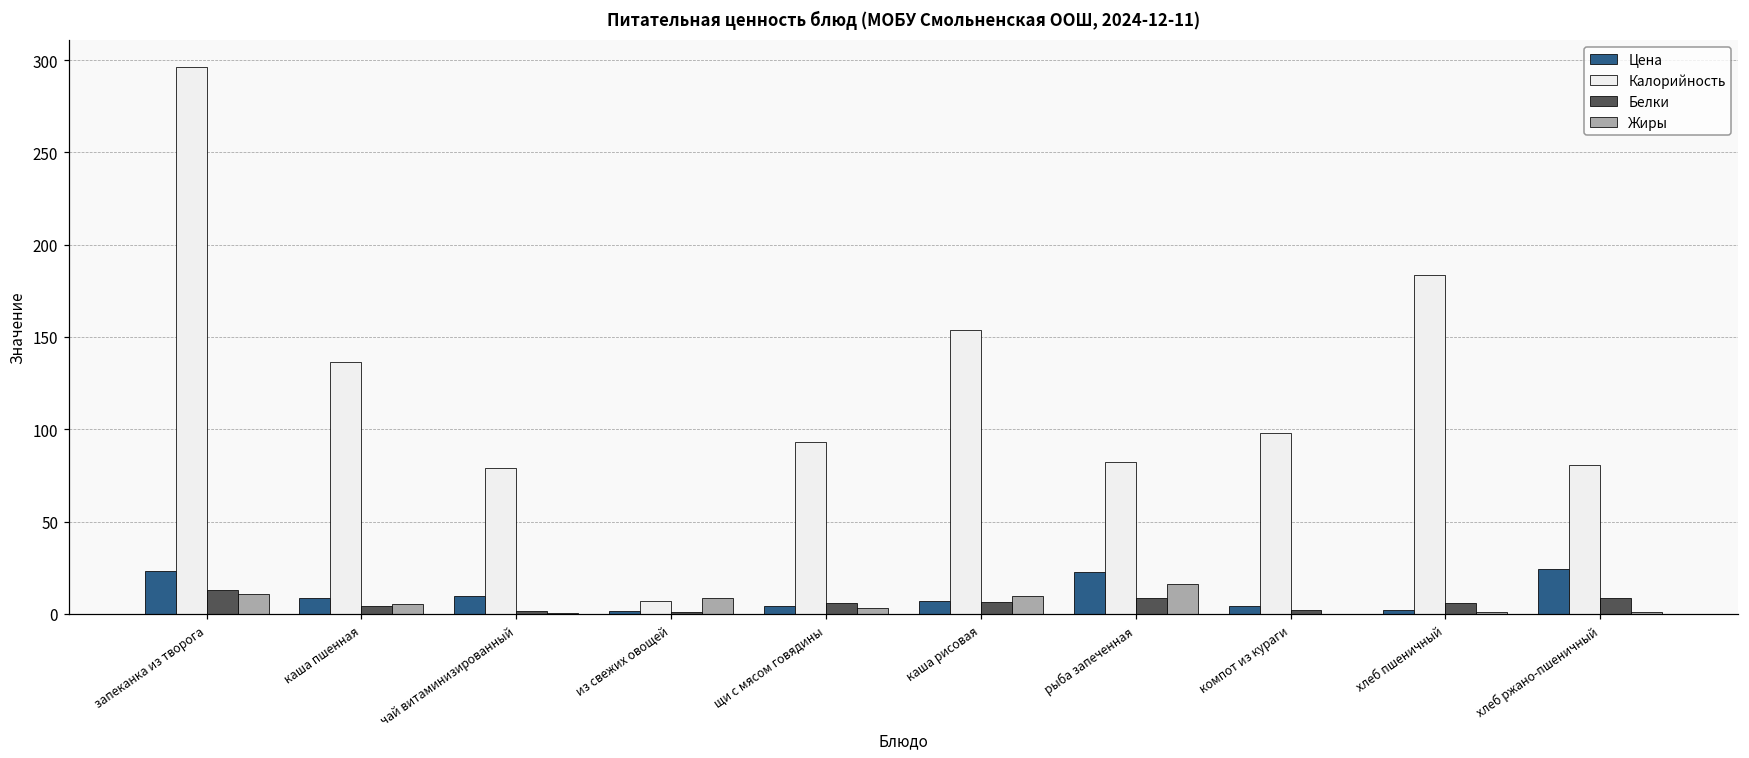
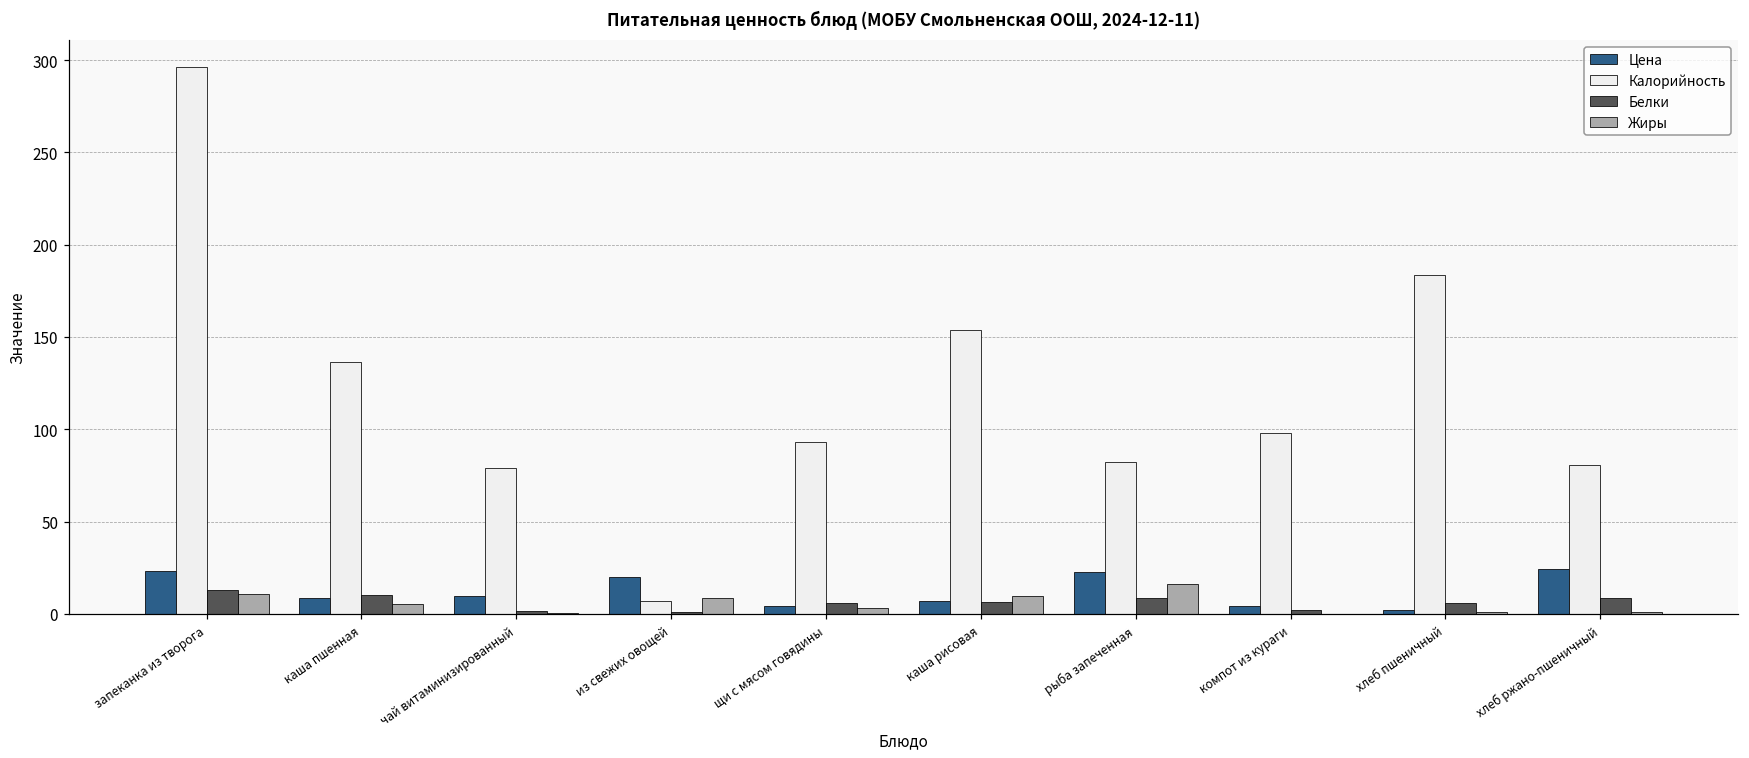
  {
    "Цена": {
      "запеканка из творога": 23,
      "каша пшенная": 8,
      "чай витаминизированный": 10,
-     "из свежих овощей": 2,
+     "из свежих овощей": 20,
      "щи с мясом говядины": 4,
      "каша рисовая": 7,
      "рыба запеченная": 23,
      "компот из кураги": 4,
      "хлеб пшеничный": 2,
      "хлеб ржано-пшеничный": 24
    },
    "Калорийность": {
      "запеканка из творога": 296,
      "каша пшенная": 136,
      "чай витаминизированный": 79,
      "из свежих овощей": 7,
      "щи с мясом говядины": 93,
      "каша рисовая": 154,
      "рыба запеченная": 83,
      "компот из кураги": 98,
      "хлеб пшеничный": 184,
      "хлеб ржано-пшеничный": 80
    },
    "Белки": {
      "запеканка из творога": 13,
-     "каша пшенная": 4,
+     "каша пшенная": 10,
      "чай витаминизированный": 2,
      "щи с мясом говядины": 6,
      "каша рисовая": 6,
      "рыба запеченная": 9,
      "компот из кураги": 2,
      "хлеб пшеничный": 6,
      "хлеб ржано-пшеничный": 9
    },
    "Жиры": {
      "запеканка из творога": 11,
      "каша пшенная": 6,
      "из свежих овощей": 9,
      "щи с мясом говядины": 3,
      "каша рисовая": 10,
      "рыба запеченная": 16
    }
  }
